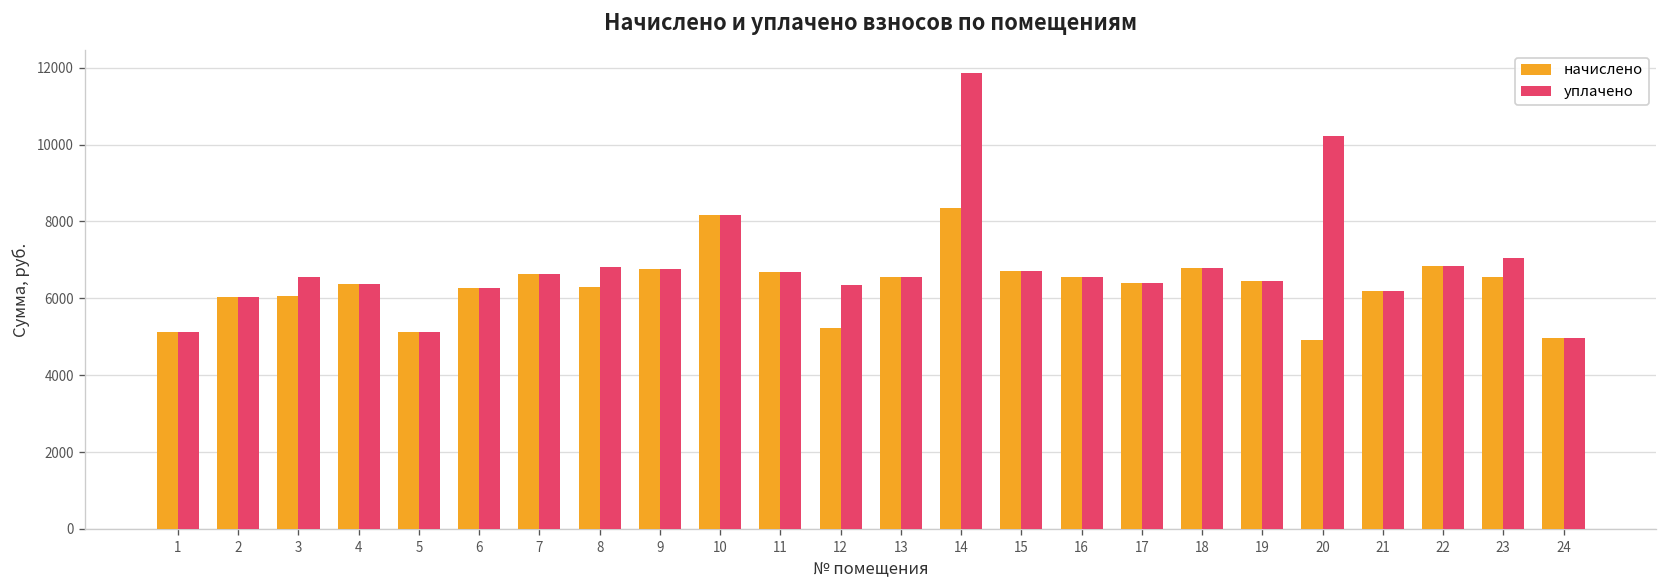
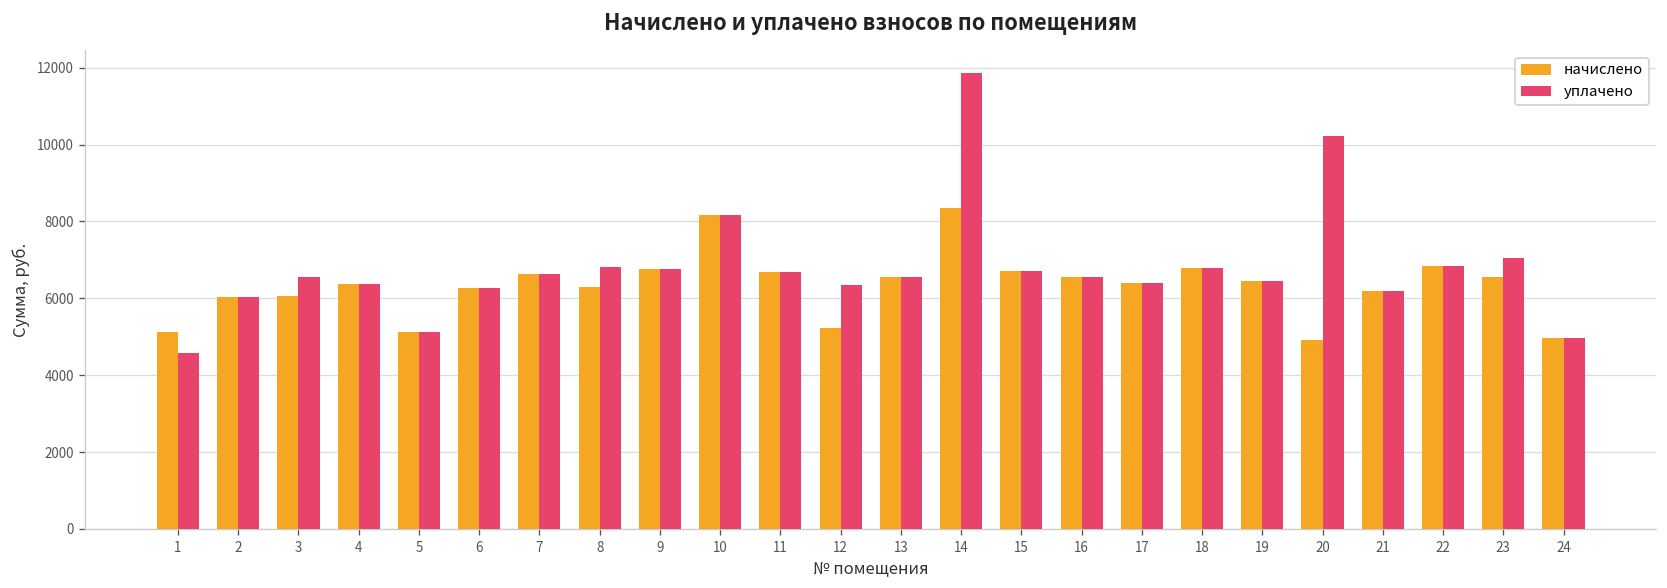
  {
    "начислено": {
      "1": 5100,
      "2": 6000,
      "3": 6100,
      "4": 6400,
      "5": 5100,
      "6": 6300,
      "7": 6600,
      "8": 6300,
      "9": 6800,
      "10": 8200,
      "11": 6700,
      "12": 5200,
      "13": 6600,
      "14": 8300,
      "15": 6700,
      "16": 6500,
      "17": 6400,
      "18": 6800,
      "19": 6500,
      "20": 4900,
      "21": 6200,
      "22": 6800,
      "23": 6500,
      "24": 5000
    },
    "уплачено": {
-     "1": 5100,
+     "1": 4600,
      "2": 6000,
      "3": 6500,
      "4": 6400,
      "5": 5100,
      "6": 6300,
      "7": 6600,
      "8": 6800,
      "9": 6800,
      "10": 8200,
      "11": 6700,
      "12": 6300,
      "13": 6600,
      "14": 11900,
      "15": 6700,
      "16": 6500,
      "17": 6400,
      "18": 6800,
      "19": 6500,
      "20": 10200,
      "21": 6200,
      "22": 6800,
      "23": 7000,
      "24": 5000
    }
  }
